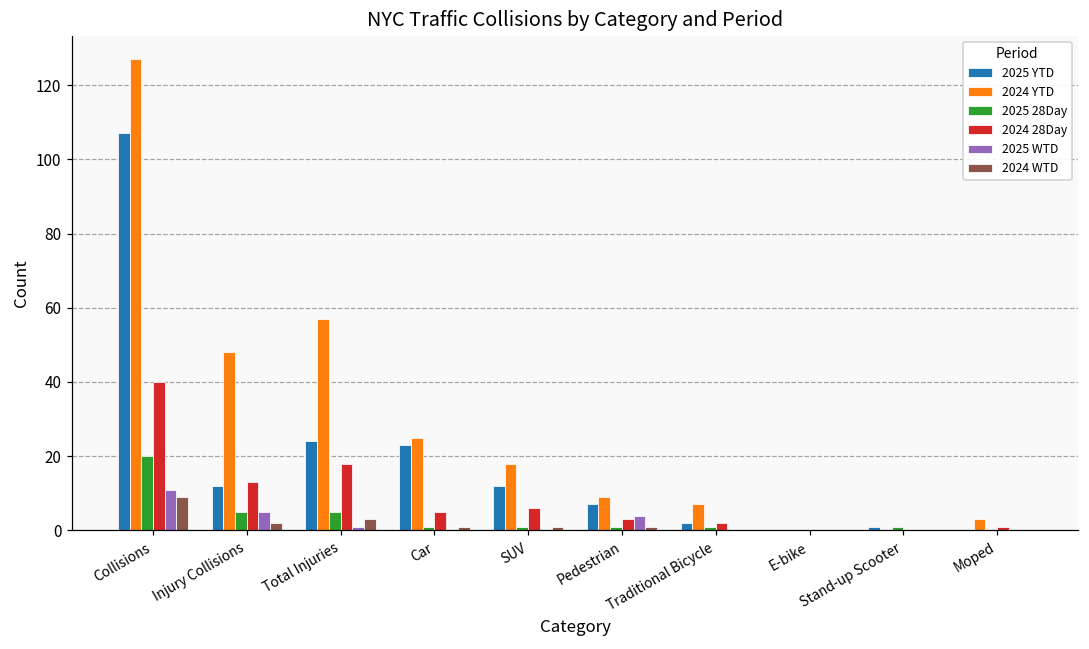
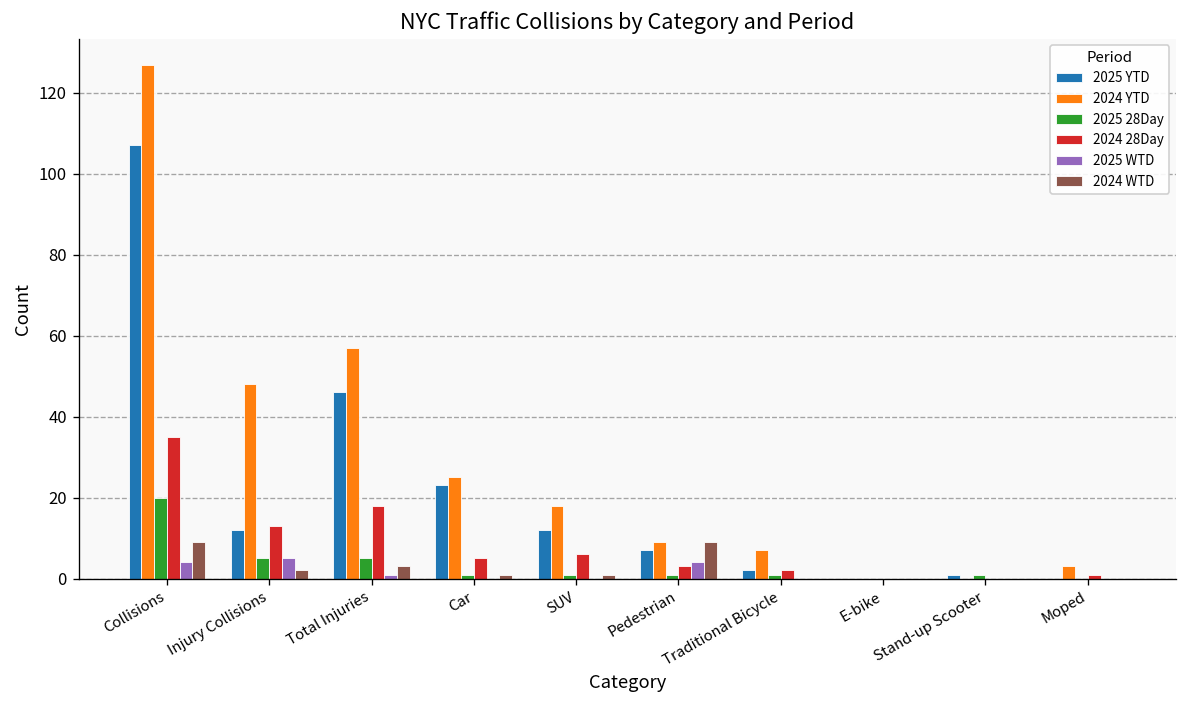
  {
    "2025 YTD": {
      "Collisions": 107,
      "Injury Collisions": 12,
-     "Total Injuries": 24,
+     "Total Injuries": 46,
      "Car": 23,
      "SUV": 12,
      "Pedestrian": 7,
      "Traditional Bicycle": 2,
      "E-bike": 0,
      "Stand-up Scooter": 1,
      "Moped": 0
    },
    "2024 YTD": {
      "Collisions": 127,
      "Injury Collisions": 48,
      "Total Injuries": 57,
      "Car": 25,
      "SUV": 18,
      "Pedestrian": 9,
      "Traditional Bicycle": 7,
      "E-bike": 0,
      "Stand-up Scooter": 0,
      "Moped": 3
    },
    "2025 28Day": {
      "Collisions": 20,
      "Injury Collisions": 5,
      "Total Injuries": 5,
      "Car": 1,
      "SUV": 1,
      "Pedestrian": 1,
      "Traditional Bicycle": 1,
      "E-bike": 0,
      "Stand-up Scooter": 1,
      "Moped": 0
    },
    "2024 28Day": {
-     "Collisions": 40,
+     "Collisions": 35,
      "Injury Collisions": 13,
      "Total Injuries": 18,
      "Car": 5,
      "SUV": 6,
      "Pedestrian": 3,
      "Traditional Bicycle": 2,
      "E-bike": 0,
      "Stand-up Scooter": 0,
      "Moped": 1
    },
    "2025 WTD": {
-     "Collisions": 11,
+     "Collisions": 4,
      "Injury Collisions": 5,
      "Total Injuries": 1,
      "Car": 0,
      "SUV": 0,
      "Pedestrian": 4,
      "Traditional Bicycle": 0,
      "E-bike": 0,
      "Stand-up Scooter": 0,
      "Moped": 0
    },
    "2024 WTD": {
      "Collisions": 9,
      "Injury Collisions": 2,
      "Total Injuries": 3,
      "Car": 1,
      "SUV": 1,
-     "Pedestrian": 1,
+     "Pedestrian": 9,
      "Traditional Bicycle": 0,
      "E-bike": 0,
      "Stand-up Scooter": 0,
      "Moped": 0
    }
  }
